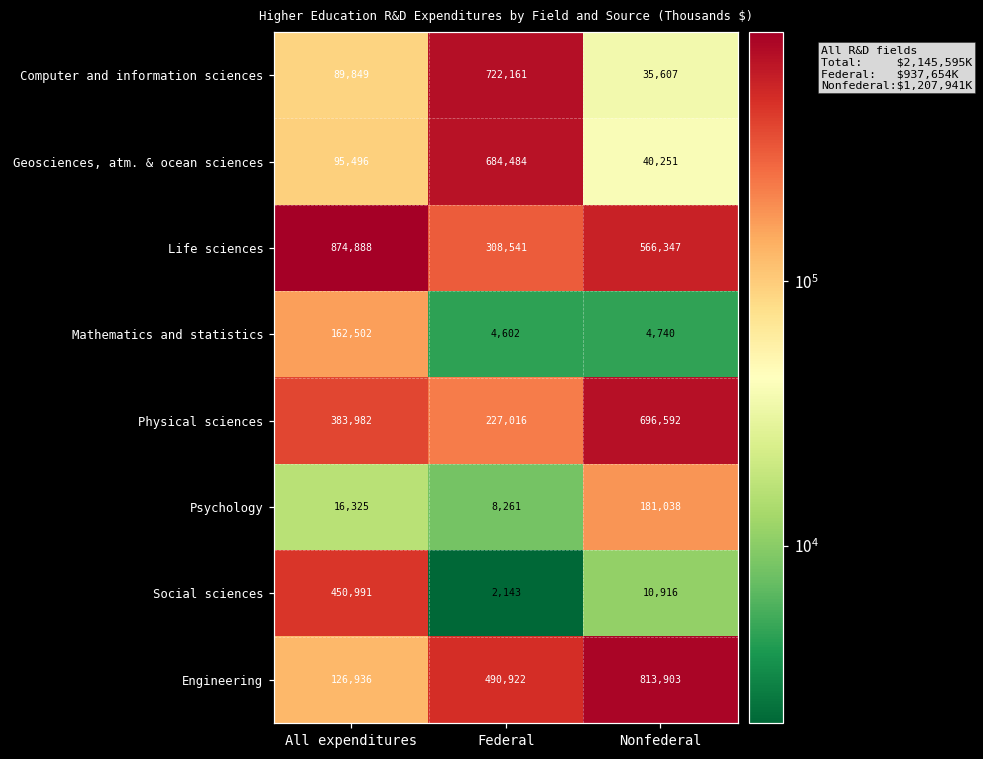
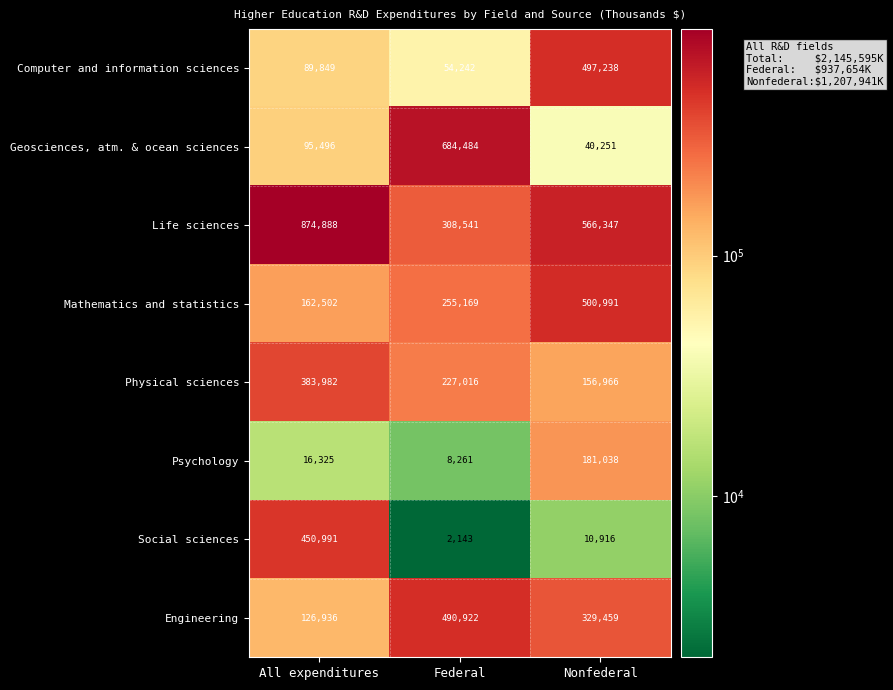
  {
    "Computer and information sciences": {
      "All expenditures": "89,849",
-     "Federal": "722,161",
-     "Nonfederal": "35,607"
+     "Federal": "54,242",
+     "Nonfederal": "497,238"
    },
    "Geosciences, atm. & ocean sciences": {
      "All expenditures": "95,496",
      "Federal": "684,484",
      "Nonfederal": "40,251"
    },
    "Life sciences": {
      "All expenditures": "874,888",
      "Federal": "308,541",
      "Nonfederal": "566,347"
    },
    "Mathematics and statistics": {
      "All expenditures": "162,502",
-     "Federal": "4,602",
-     "Nonfederal": "4,740"
+     "Federal": "255,169",
+     "Nonfederal": "500,991"
    },
    "Physical sciences": {
      "All expenditures": "383,982",
      "Federal": "227,016",
-     "Nonfederal": "696,592"
+     "Nonfederal": "156,966"
    },
    "Psychology": {
      "All expenditures": "16,325",
      "Federal": "8,261",
      "Nonfederal": "181,038"
    },
    "Social sciences": {
      "All expenditures": "450,991",
      "Federal": "2,143",
      "Nonfederal": "10,916"
    },
    "Engineering": {
      "All expenditures": "126,936",
      "Federal": "490,922",
-     "Nonfederal": "813,903"
+     "Nonfederal": "329,459"
    }
  }
